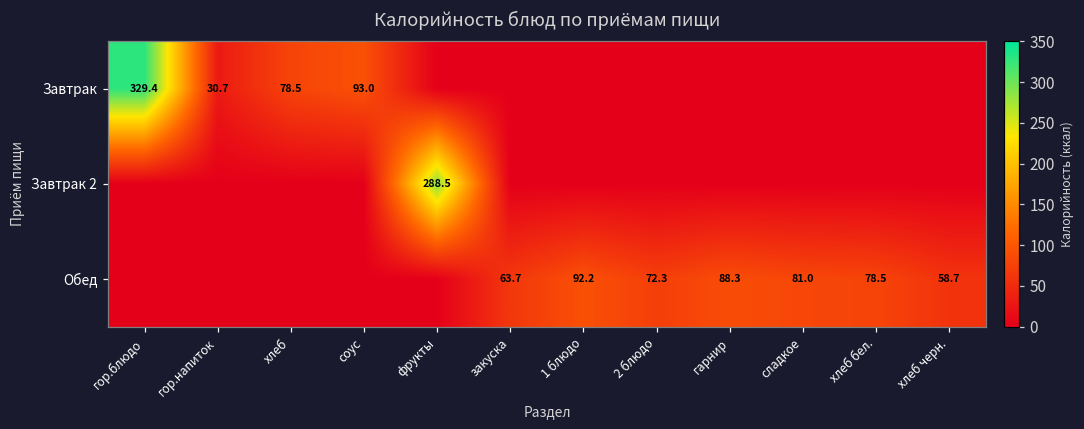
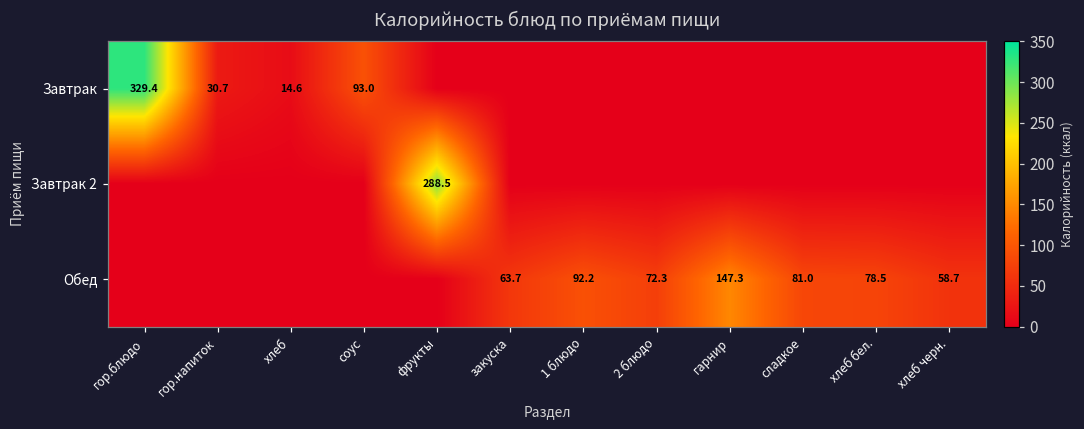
  {
    "Завтрак": {
      "гор.блюдо": 329.4,
      "гор.напиток": 30.7,
-     "хлеб": 78.5,
+     "хлеб": 14.6,
      "соус": 93.0
    },
    "Завтрак 2": {
      "фрукты": 288.5
    },
    "Обед": {
      "закуска": 63.7,
      "1 блюдо": 92.2,
      "2 блюдо": 72.3,
-     "гарнир": 88.3,
+     "гарнир": 147.3,
      "сладкое": 81.0,
      "хлеб бел.": 78.5,
      "хлеб черн.": 58.7
    }
  }
